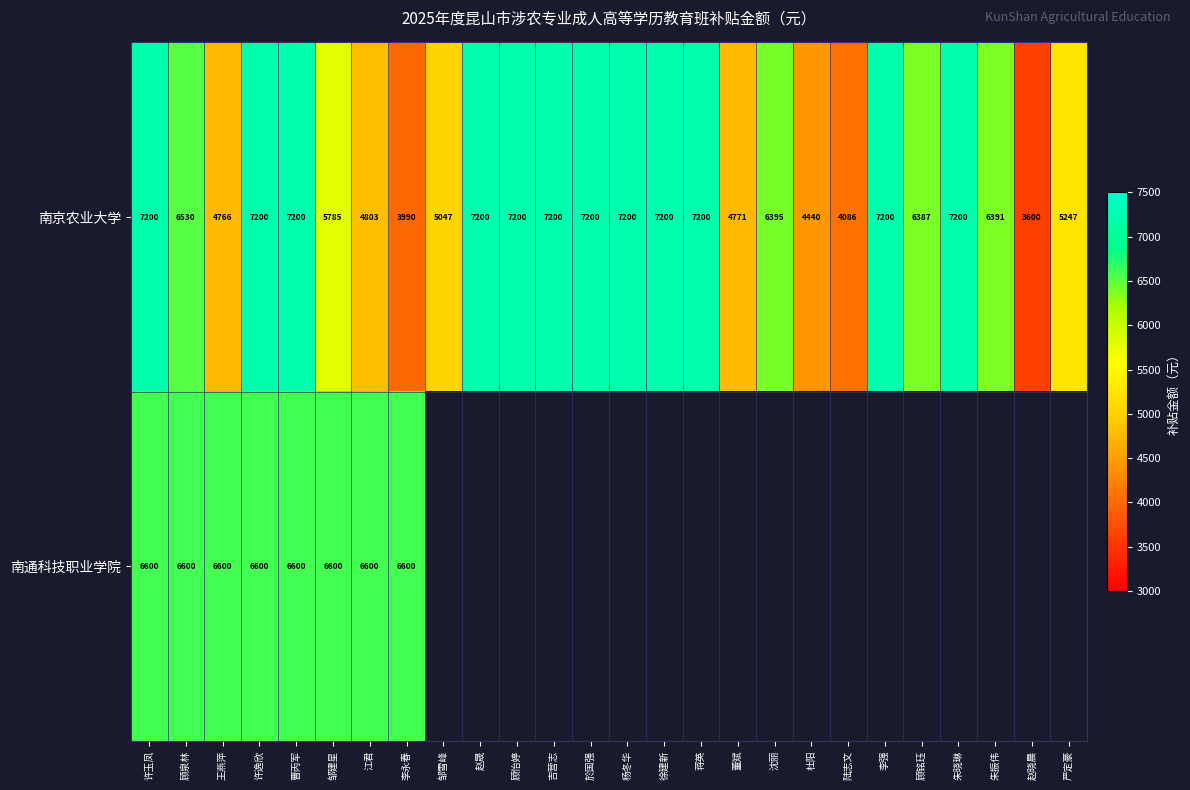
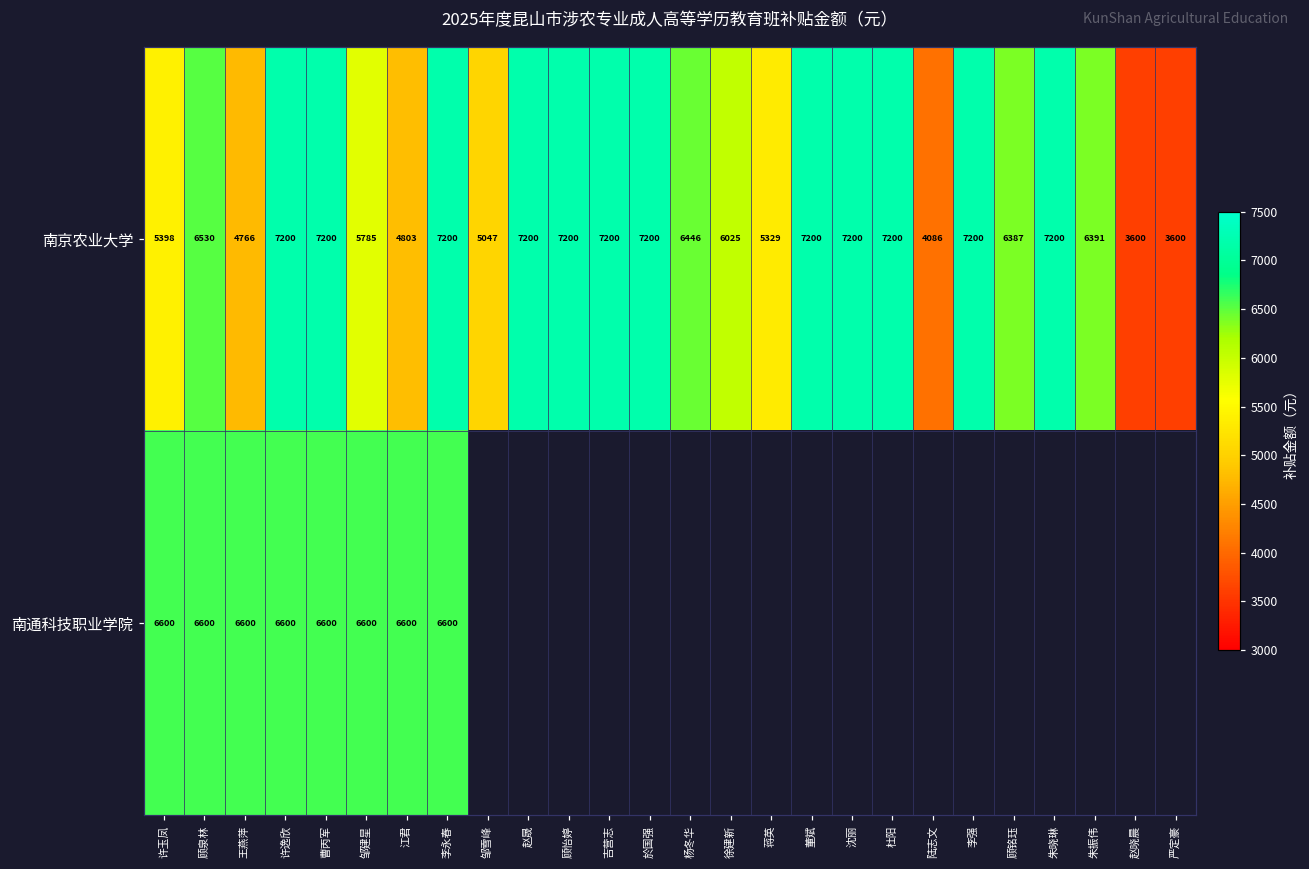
  {
    "南京农业大学": {
-     "许玉凤": 7200,
+     "许玉凤": 5398,
      "顾泉林": 6530,
      "王燕萍": 4766,
      "许逸欣": 7200,
      "曹丙军": 7200,
      "邹建星": 5785,
      "江君": 4803,
-     "李永春": 3990,
+     "李永春": 7200,
      "邹雪峰": 5047,
      "赵晟": 7200,
      "顾怡婷": 7200,
      "吉营志": 7200,
      "於国强": 7200,
-     "杨冬华": 7200,
-     "徐建新": 7200,
-     "蒋英": 7200,
-     "董斌": 4771,
-     "沈丽": 6395,
-     "杜阳": 4440,
+     "杨冬华": 6446,
+     "徐建新": 6025,
+     "蒋英": 5329,
+     "董斌": 7200,
+     "沈丽": 7200,
+     "杜阳": 7200,
      "陆志文": 4086,
      "李强": 7200,
      "顾铭珏": 6387,
      "朱晓琳": 7200,
      "朱振伟": 6391,
      "赵晓晨": 3600,
-     "严定豪": 5247
+     "严定豪": 3600
    },
    "南通科技职业学院": {
      "许玉凤": 6600,
      "顾泉林": 6600,
      "王燕萍": 6600,
      "许逸欣": 6600,
      "曹丙军": 6600,
      "邹建星": 6600,
      "江君": 6600,
      "李永春": 6600
    }
  }
